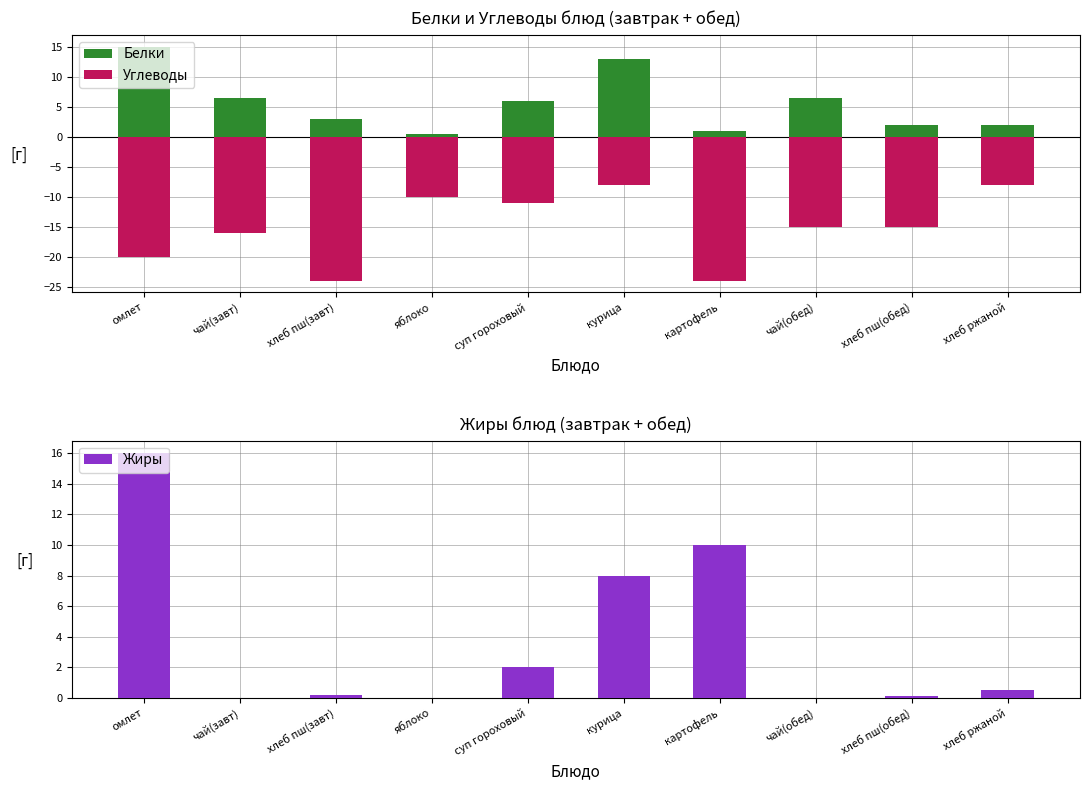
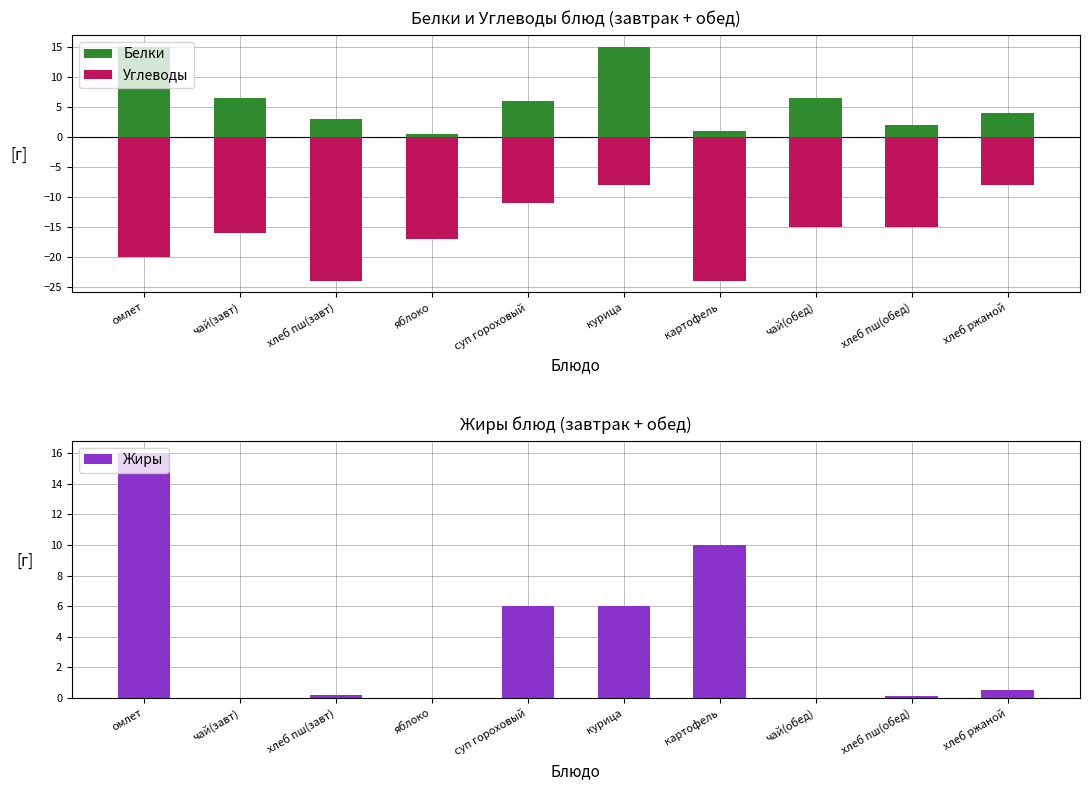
  {
    "Белки и Углеводы блюд (завтрак + обед)": {
      "Белки": {
        "чай(завт)": 7,
        "хлеб пш(завт)": 3,
        "яблоко": 0,
        "суп гороховый": 6,
-       "курица": 13,
+       "курица": 15,
        "картофель": 1,
        "чай(обед)": 7,
        "хлеб пш(обед)": 2,
-       "хлеб ржаной": 2
+       "хлеб ржаной": 4
      },
      "Углеводы": {
        "омлет": -20,
        "чай(завт)": -16,
        "хлеб пш(завт)": -24,
-       "яблоко": -10,
+       "яблоко": -17,
        "суп гороховый": -11,
        "курица": -8,
        "картофель": -24,
        "чай(обед)": -15,
        "хлеб пш(обед)": -15,
        "хлеб ржаной": -8
      }
    },
    "Жиры блюд (завтрак + обед)": {
      "чай(завт)": 0,
      "хлеб пш(завт)": 0.2,
      "яблоко": 0,
-     "суп гороховый": 2,
-     "курица": 8,
+     "суп гороховый": 6,
+     "курица": 6,
      "картофель": 10,
      "чай(обед)": 0,
      "хлеб ржаной": 0.5
    }
  }
